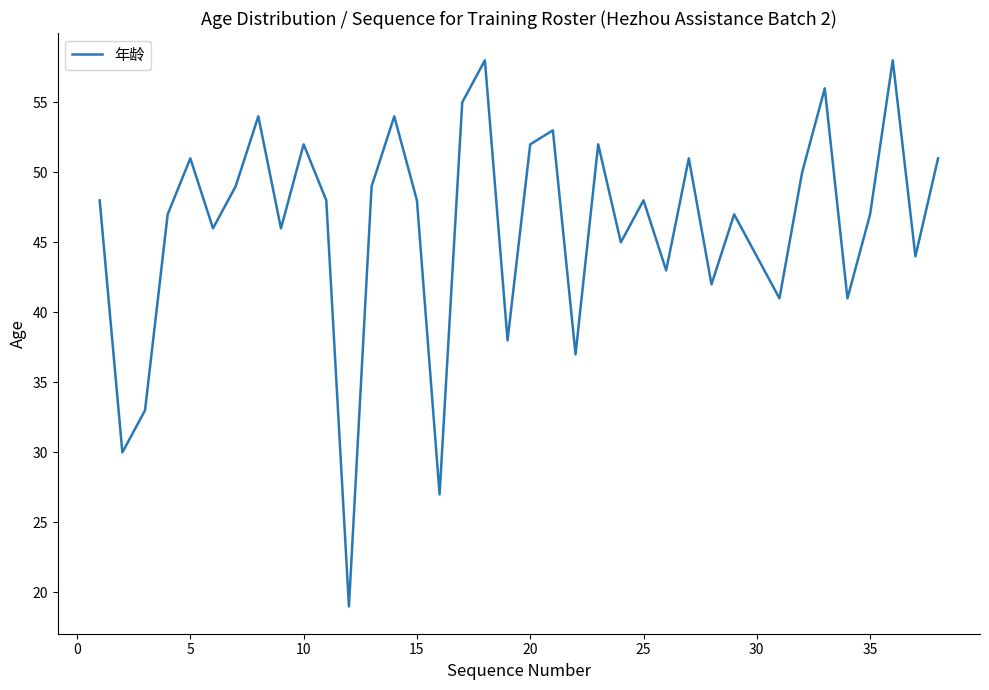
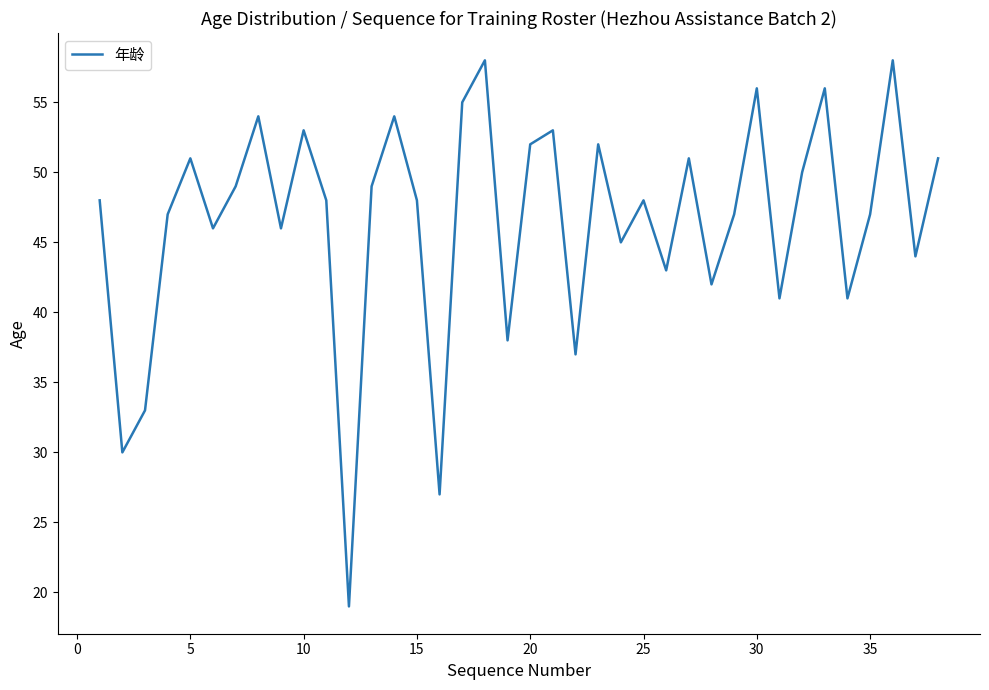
  {
    "5": 51,
-   "10": 52,
+   "10": 53,
    "15": 48,
    "20": 52,
    "25": 48,
-   "30": 44,
+   "30": 56,
    "35": 47
  }
